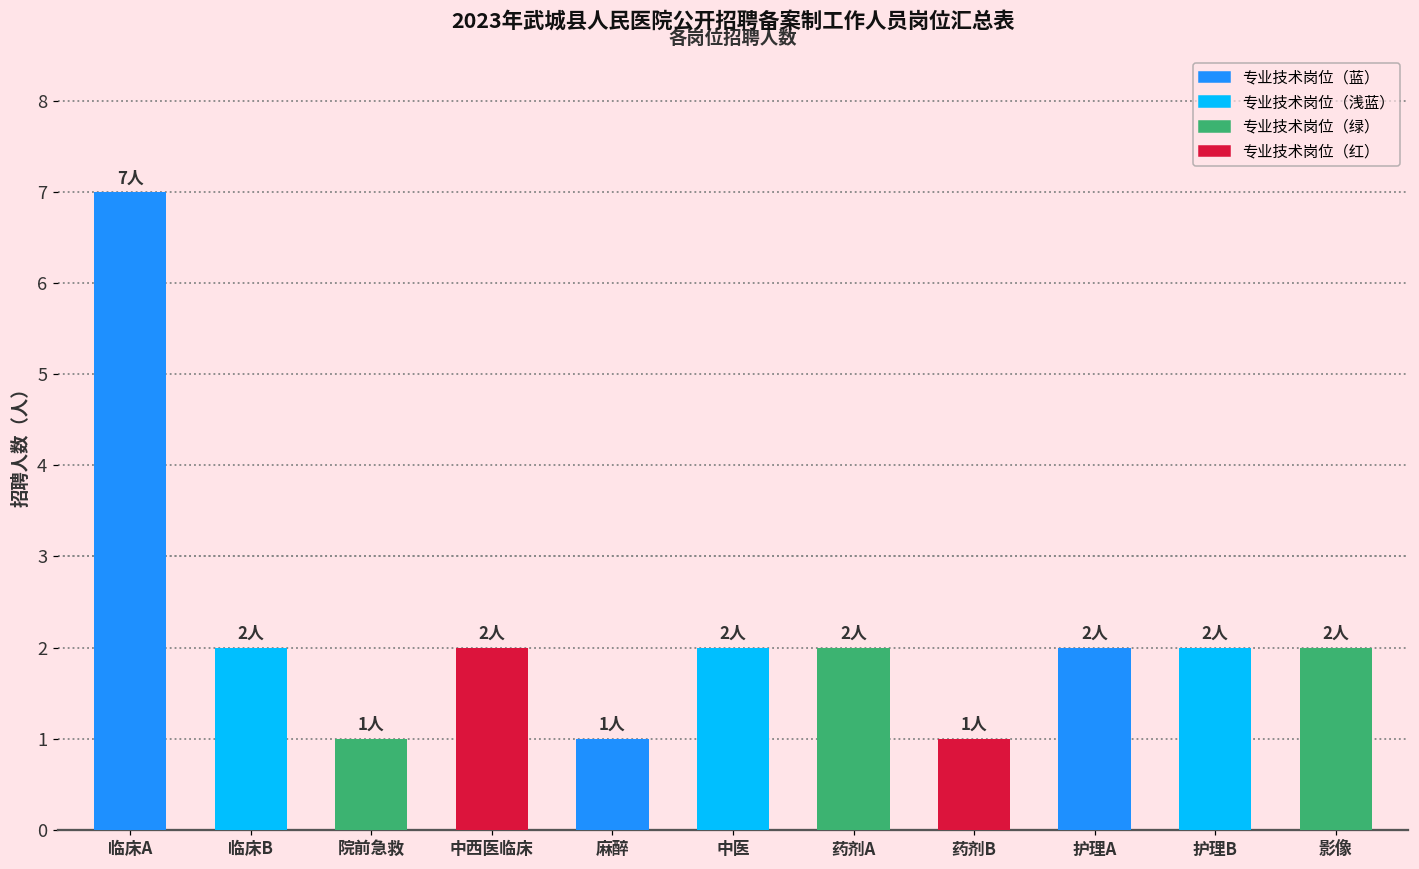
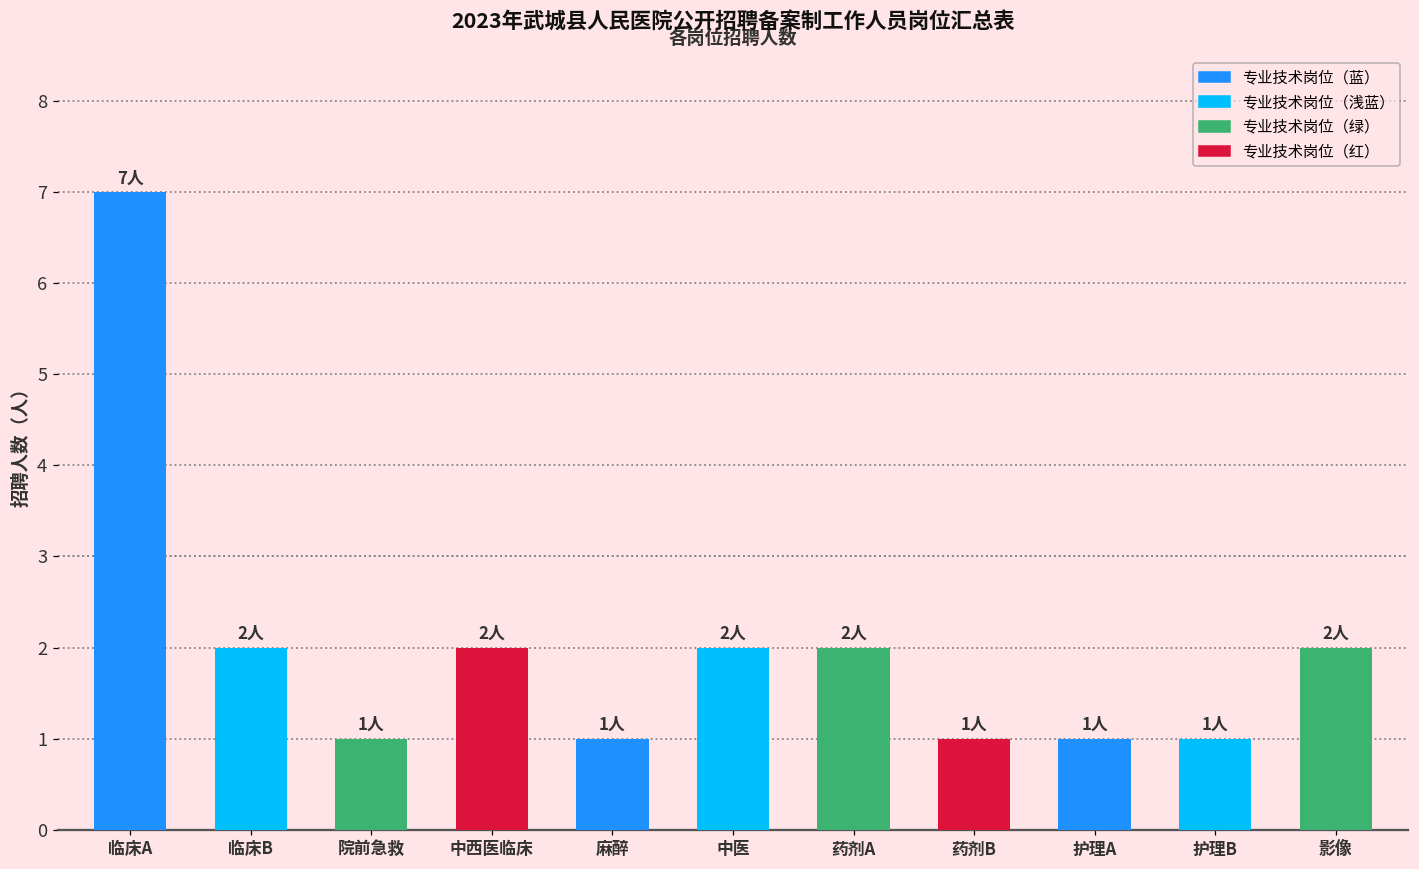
  {
    "临床A": "7人",
    "临床B": "2人",
    "院前急救": "1人",
    "中西医临床": "2人",
    "麻醉": "1人",
    "中医": "2人",
    "药剂A": "2人",
    "药剂B": "1人",
-   "护理A": "2人",
-   "护理B": "2人",
+   "护理A": "1人",
+   "护理B": "1人",
    "影像": "2人"
  }
